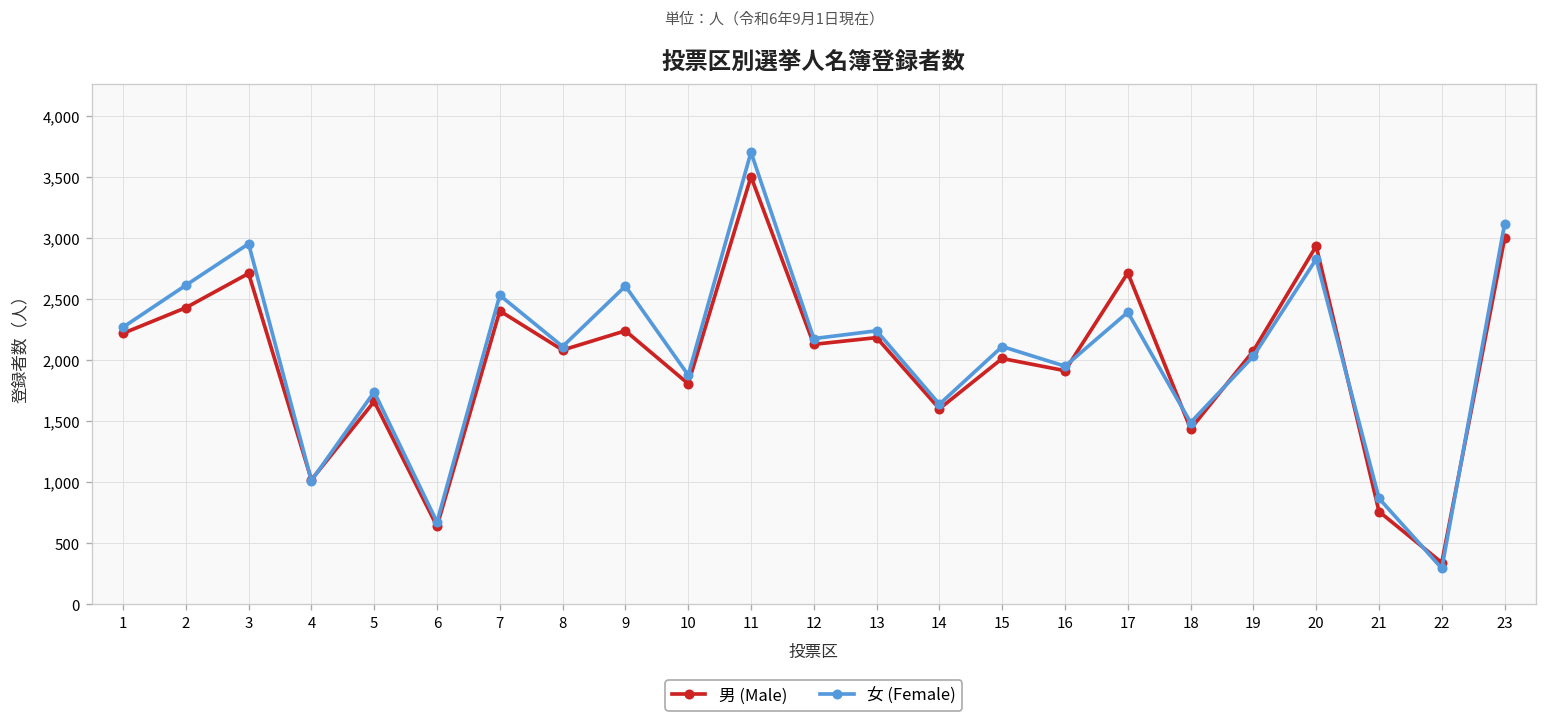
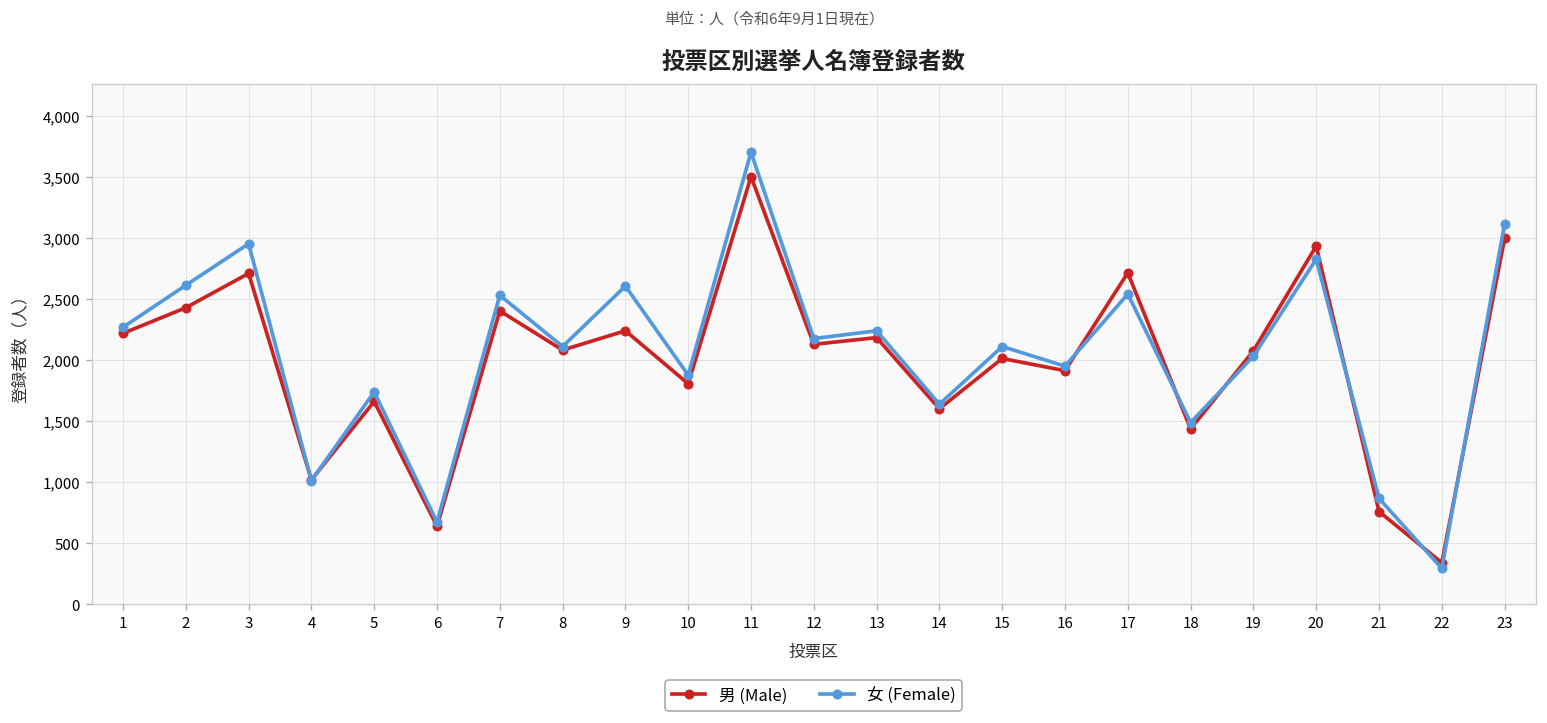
  {
    "男 (Male)": {
      "1": "2,220",
      "2": "2,430",
      "3": "2,710",
      "5": "1,660",
      "6": "640",
      "7": "2,400",
      "8": "2,080",
      "9": "2,240",
      "10": "1,810",
      "11": "3,500",
      "12": "2,130",
      "13": "2,190",
      "14": "1,600",
      "15": "2,010",
      "16": "1,910",
      "17": "2,720",
      "18": "1,440",
      "19": "2,080",
      "20": "2,940",
      "21": "760",
      "22": "340",
      "23": "3,000"
    },
    "女 (Female)": {
      "1": "2,270",
      "2": "2,610",
      "3": "2,950",
      "5": "1,740",
      "6": "670",
      "7": "2,530",
      "8": "2,110",
      "9": "2,610",
      "10": "1,880",
      "11": "3,700",
      "12": "2,180",
      "13": "2,240",
      "14": "1,640",
      "15": "2,110",
      "16": "1,950",
-     "17": "2,390",
+     "17": "2,540",
      "18": "1,490",
      "19": "2,030",
      "20": "2,830",
      "21": "870",
      "22": "290",
      "23": "3,120"
    }
  }
